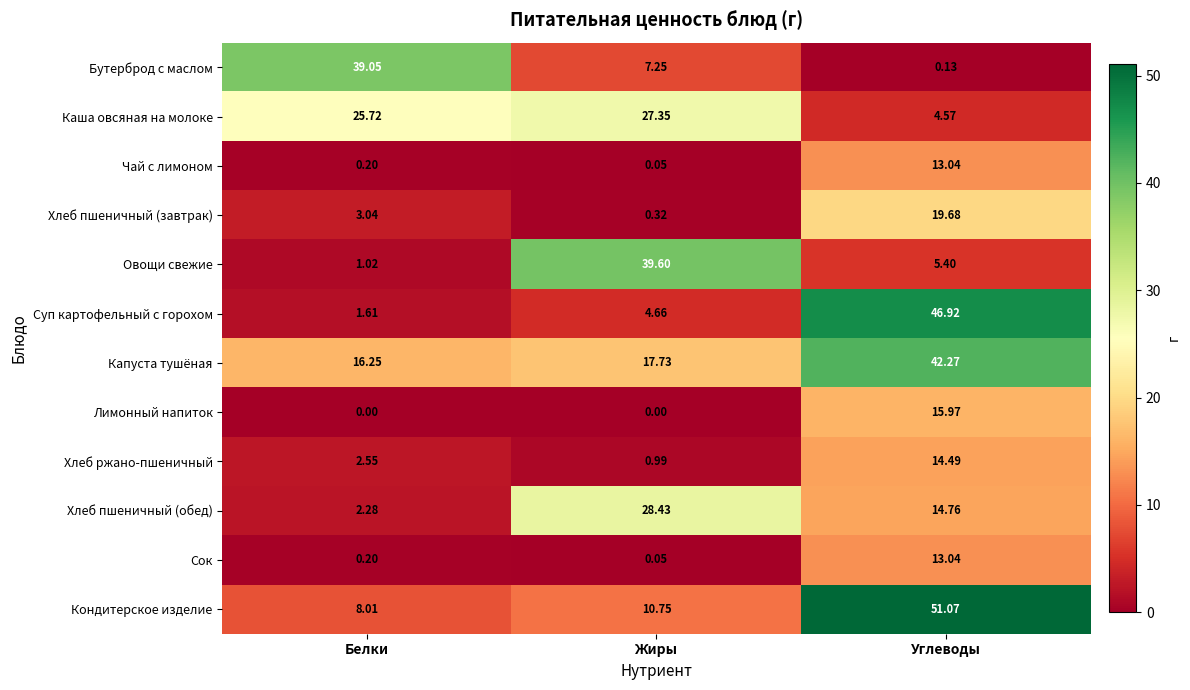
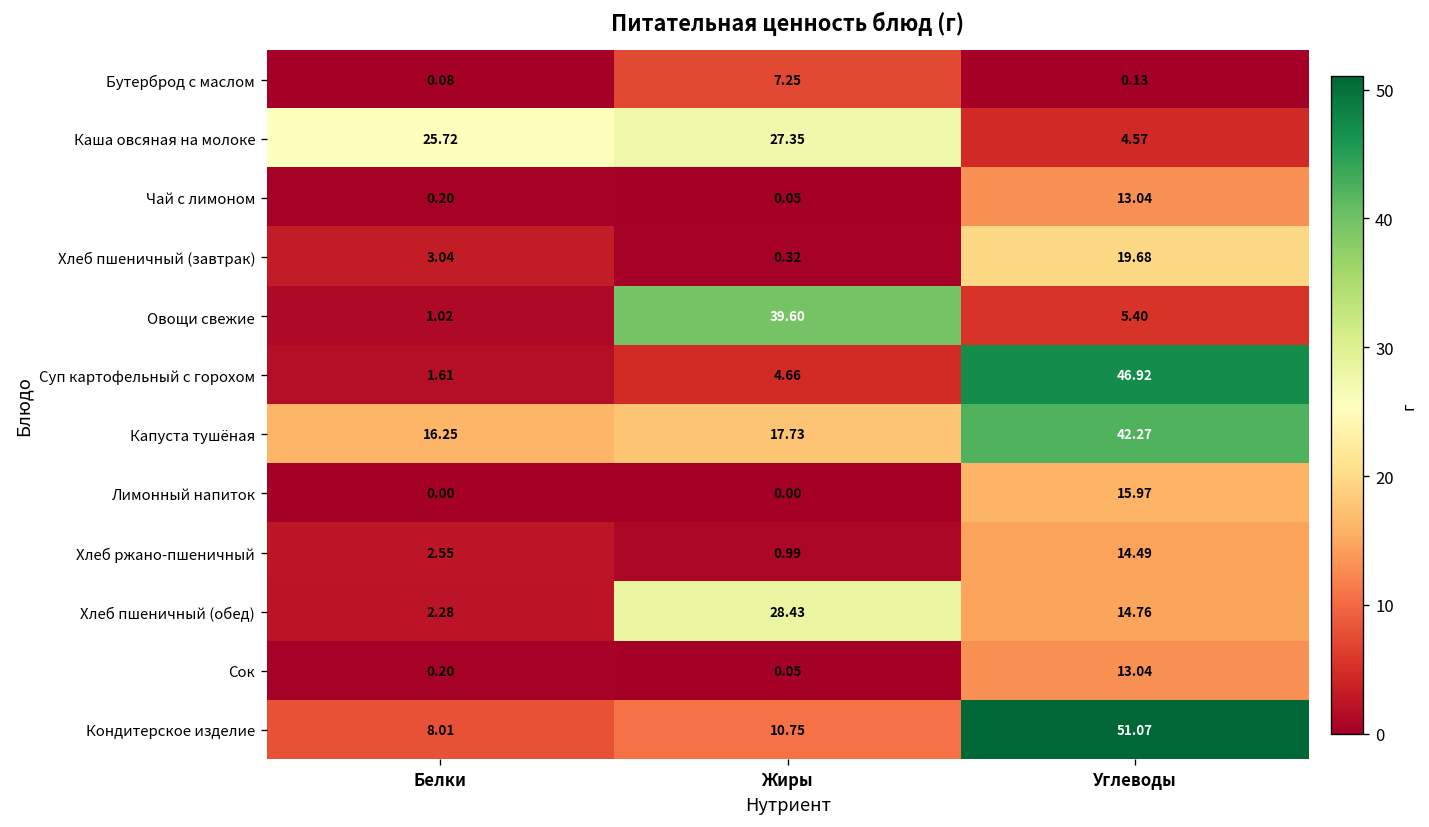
  {
    "Бутерброд с маслом": {
-     "Белки": 39.05,
+     "Белки": 0.08,
      "Жиры": 7.25,
      "Углеводы": 0.13
    },
    "Каша овсяная на молоке": {
      "Белки": 25.72,
      "Жиры": 27.35,
      "Углеводы": 4.57
    },
    "Чай с лимоном": {
      "Белки": 0.20,
      "Жиры": 0.05,
      "Углеводы": 13.04
    },
    "Хлеб пшеничный (завтрак)": {
      "Белки": 3.04,
      "Жиры": 0.32,
      "Углеводы": 19.68
    },
    "Овощи свежие": {
      "Белки": 1.02,
      "Жиры": 39.60,
      "Углеводы": 5.40
    },
    "Суп картофельный с горохом": {
      "Белки": 1.61,
      "Жиры": 4.66,
      "Углеводы": 46.92
    },
    "Капуста тушёная": {
      "Белки": 16.25,
      "Жиры": 17.73,
      "Углеводы": 42.27
    },
    "Лимонный напиток": {
      "Белки": 0.00,
      "Жиры": 0.00,
      "Углеводы": 15.97
    },
    "Хлеб ржано-пшеничный": {
      "Белки": 2.55,
      "Жиры": 0.99,
      "Углеводы": 14.49
    },
    "Хлеб пшеничный (обед)": {
      "Белки": 2.28,
      "Жиры": 28.43,
      "Углеводы": 14.76
    },
    "Сок": {
      "Белки": 0.20,
      "Жиры": 0.05,
      "Углеводы": 13.04
    },
    "Кондитерское изделие": {
      "Белки": 8.01,
      "Жиры": 10.75,
      "Углеводы": 51.07
    }
  }
